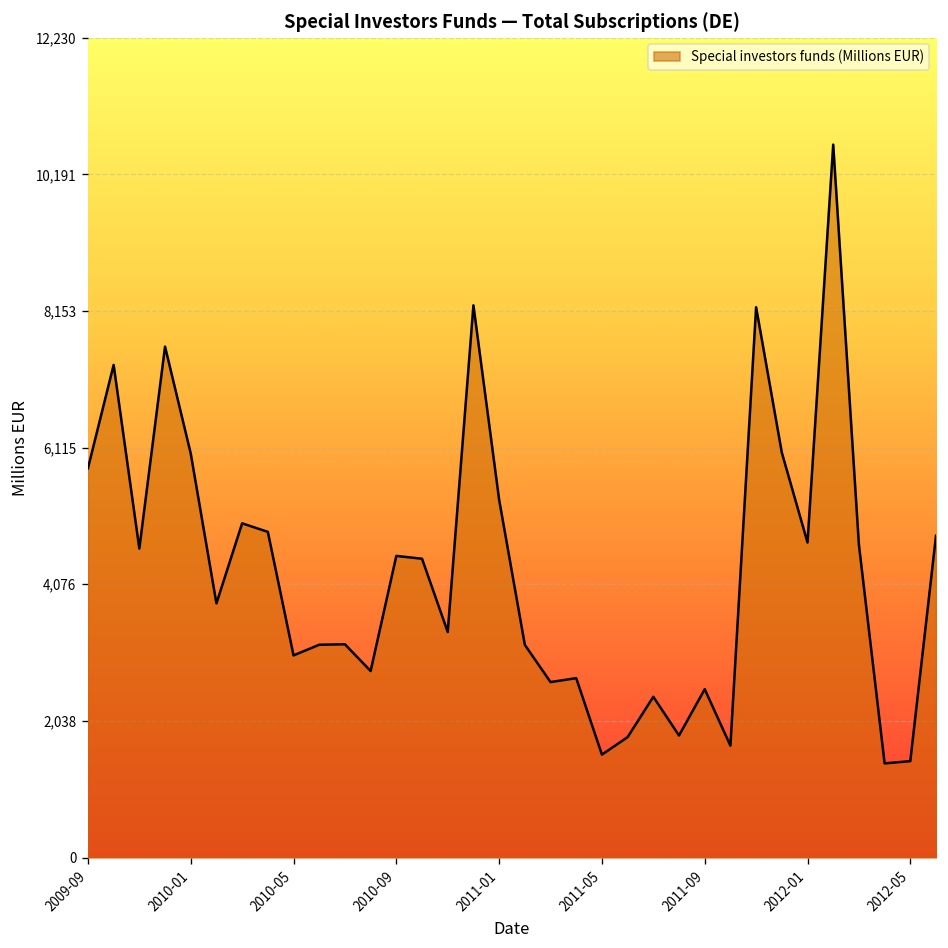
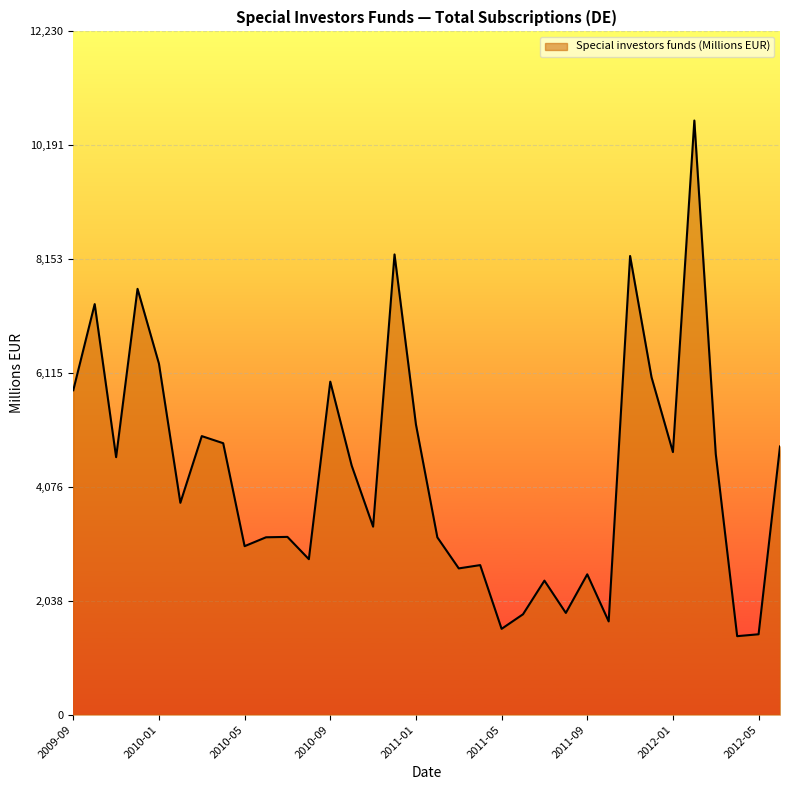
  {
    "2009-09": "5,800",
-   "2010-01": "6,000",
+   "2010-01": "6,300",
    "2010-05": "3,000",
-   "2010-09": "4,500",
-   "2011-01": "5,300",
+   "2010-09": "6,000",
+   "2011-01": "5,200",
    "2011-05": "1,500",
    "2011-09": "2,500",
    "2012-01": "4,700",
    "2012-05": "1,400"
  }
